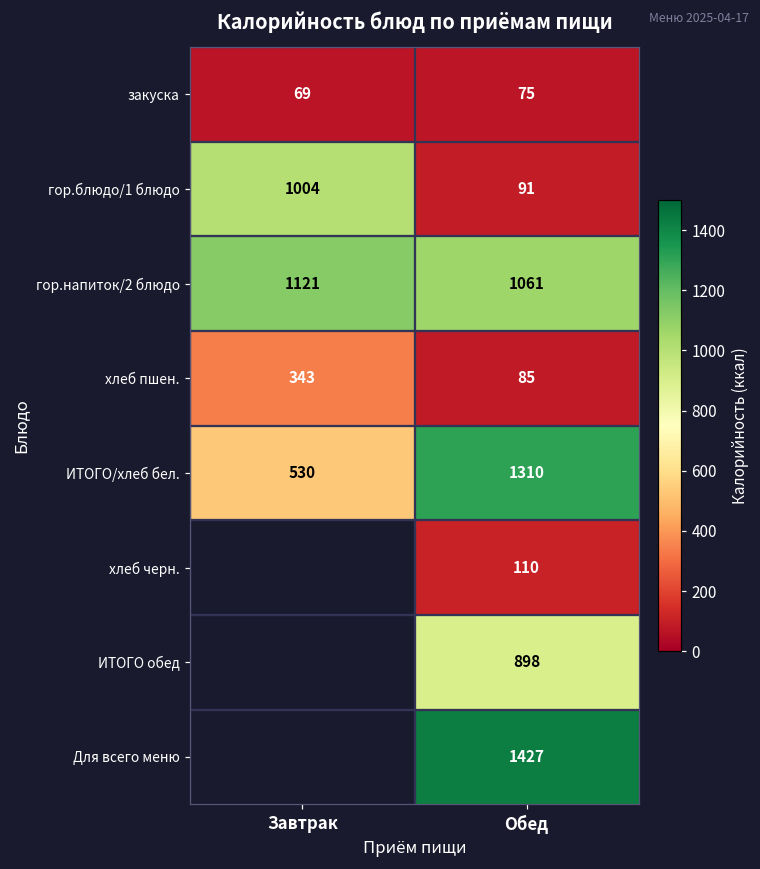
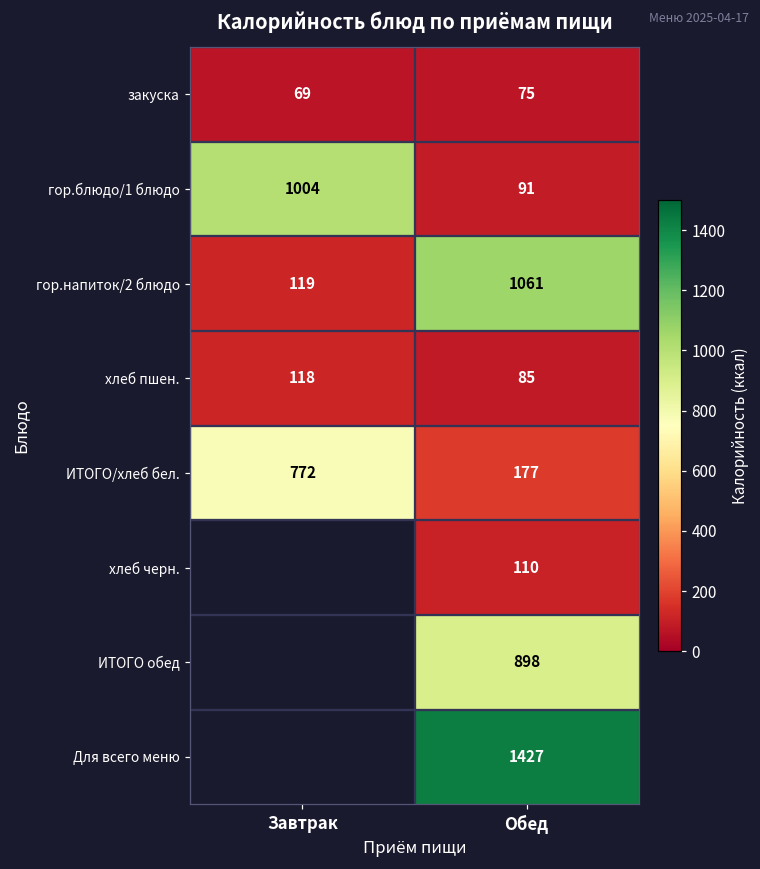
  {
    "закуска": {
      "Завтрак": 69,
      "Обед": 75
    },
    "гор.блюдо/1 блюдо": {
      "Завтрак": 1004,
      "Обед": 91
    },
    "гор.напиток/2 блюдо": {
-     "Завтрак": 1121,
+     "Завтрак": 119,
      "Обед": 1061
    },
    "хлеб пшен.": {
-     "Завтрак": 343,
+     "Завтрак": 118,
      "Обед": 85
    },
    "ИТОГО/хлеб бел.": {
-     "Завтрак": 530,
-     "Обед": 1310
+     "Завтрак": 772,
+     "Обед": 177
    },
    "хлеб черн.": {
      "Обед": 110
    },
    "ИТОГО обед": {
      "Обед": 898
    },
    "Для всего меню": {
      "Обед": 1427
    }
  }
